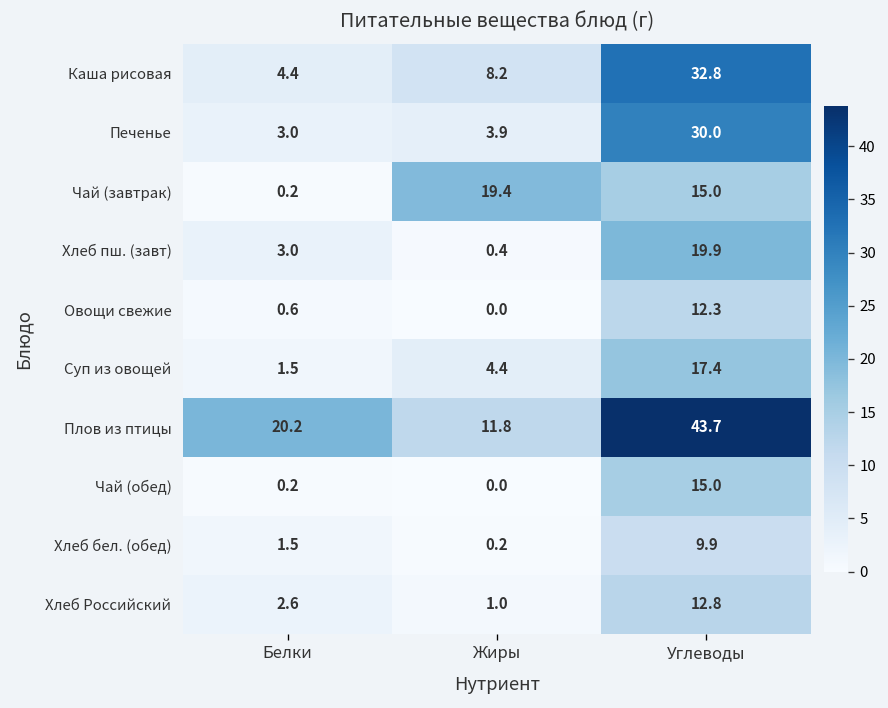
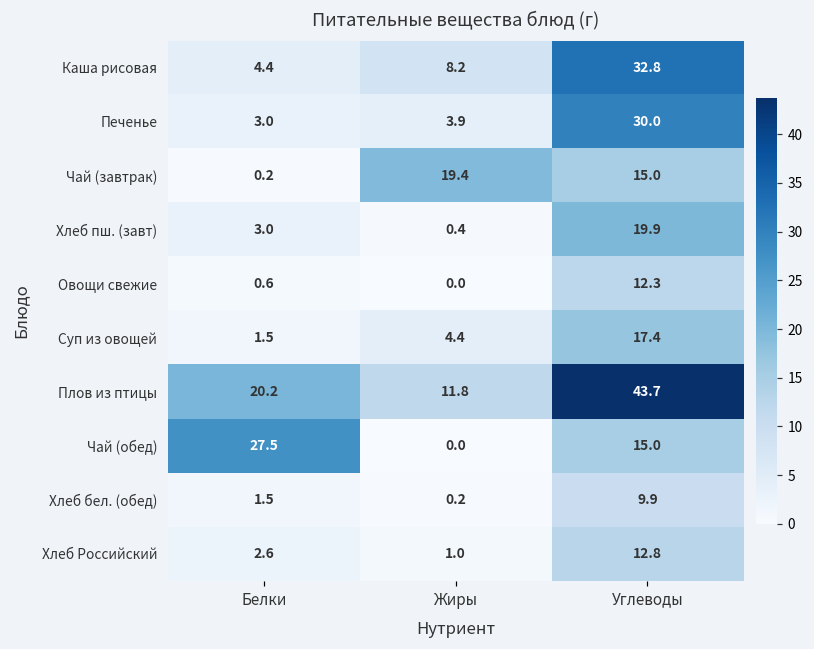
  {
    "Каша рисовая": {
      "Белки": 4.4,
      "Жиры": 8.2,
      "Углеводы": 32.8
    },
    "Печенье": {
      "Белки": 3.0,
      "Жиры": 3.9,
      "Углеводы": 30.0
    },
    "Чай (завтрак)": {
      "Белки": 0.2,
      "Жиры": 19.4,
      "Углеводы": 15.0
    },
    "Хлеб пш. (завт)": {
      "Белки": 3.0,
      "Жиры": 0.4,
      "Углеводы": 19.9
    },
    "Овощи свежие": {
      "Белки": 0.6,
      "Жиры": 0.0,
      "Углеводы": 12.3
    },
    "Суп из овощей": {
      "Белки": 1.5,
      "Жиры": 4.4,
      "Углеводы": 17.4
    },
    "Плов из птицы": {
      "Белки": 20.2,
      "Жиры": 11.8,
      "Углеводы": 43.7
    },
    "Чай (обед)": {
-     "Белки": 0.2,
+     "Белки": 27.5,
      "Жиры": 0.0,
      "Углеводы": 15.0
    },
    "Хлеб бел. (обед)": {
      "Белки": 1.5,
      "Жиры": 0.2,
      "Углеводы": 9.9
    },
    "Хлеб Российский": {
      "Белки": 2.6,
      "Жиры": 1.0,
      "Углеводы": 12.8
    }
  }
